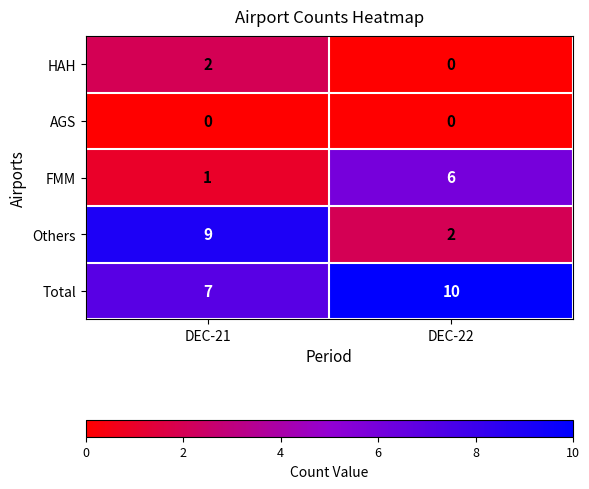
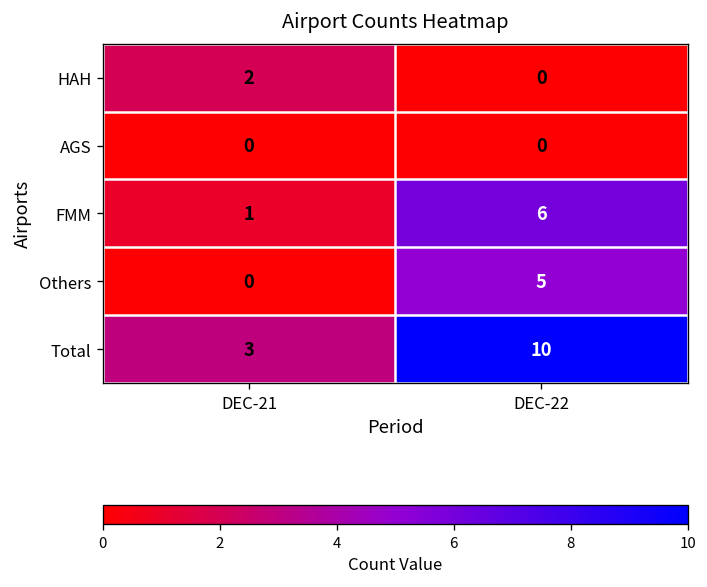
  {
    "HAH": {
      "DEC-21": 2,
      "DEC-22": 0
    },
    "AGS": {
      "DEC-21": 0,
      "DEC-22": 0
    },
    "FMM": {
      "DEC-21": 1,
      "DEC-22": 6
    },
    "Others": {
-     "DEC-21": 9,
-     "DEC-22": 2
+     "DEC-21": 0,
+     "DEC-22": 5
    },
    "Total": {
-     "DEC-21": 7,
+     "DEC-21": 3,
      "DEC-22": 10
    }
  }
